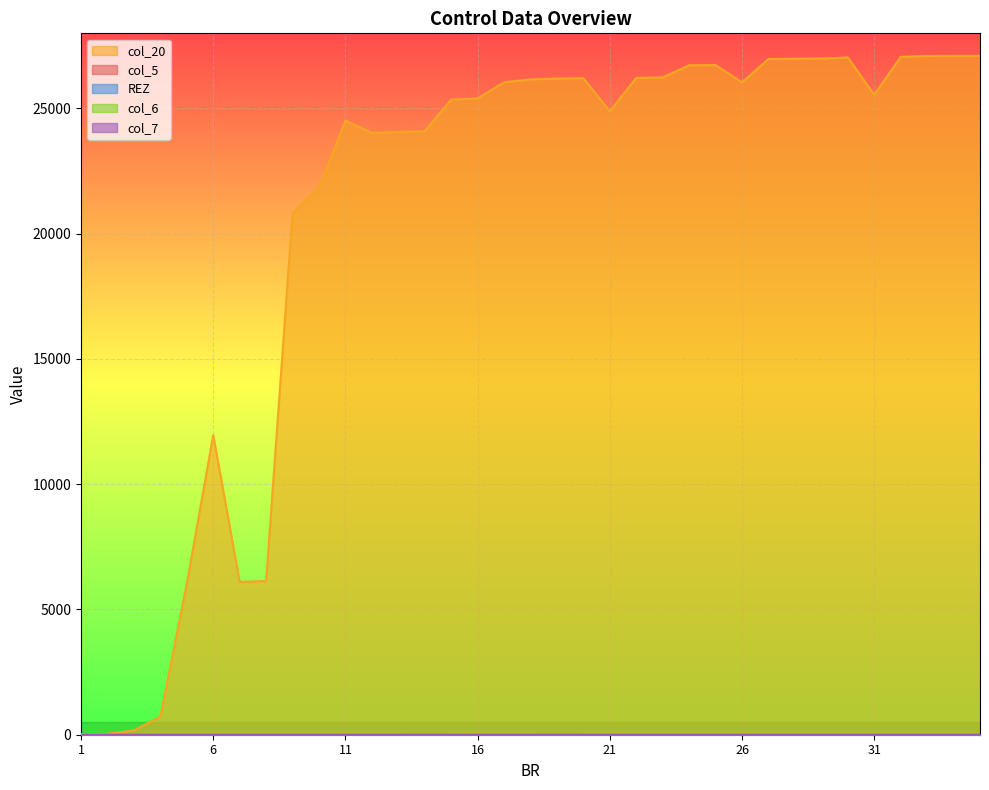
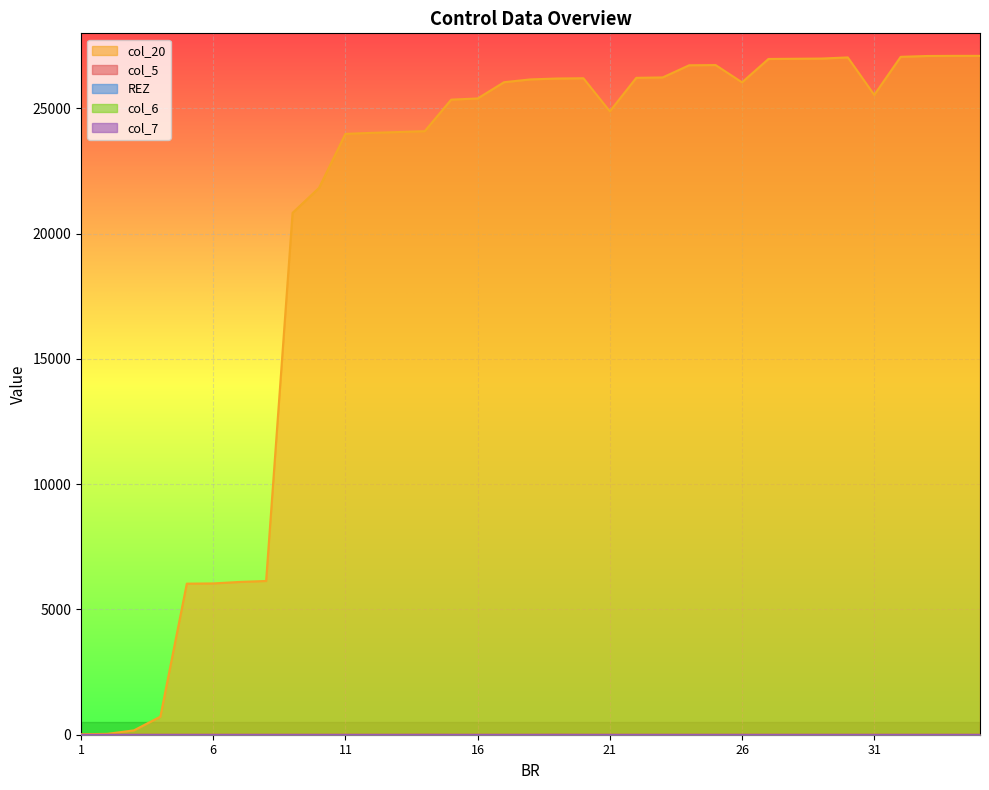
  {
    "col_20": {
-     "6": 12000,
-     "11": 24500,
+     "6": 6000,
+     "11": 24000,
      "16": 25400,
      "21": 24900,
      "26": 26000,
      "31": 25500
    },
    "col_7": {
      "6": 0,
      "11": 0,
      "16": 0,
      "21": 0,
      "26": 0,
      "31": 0
    }
  }
